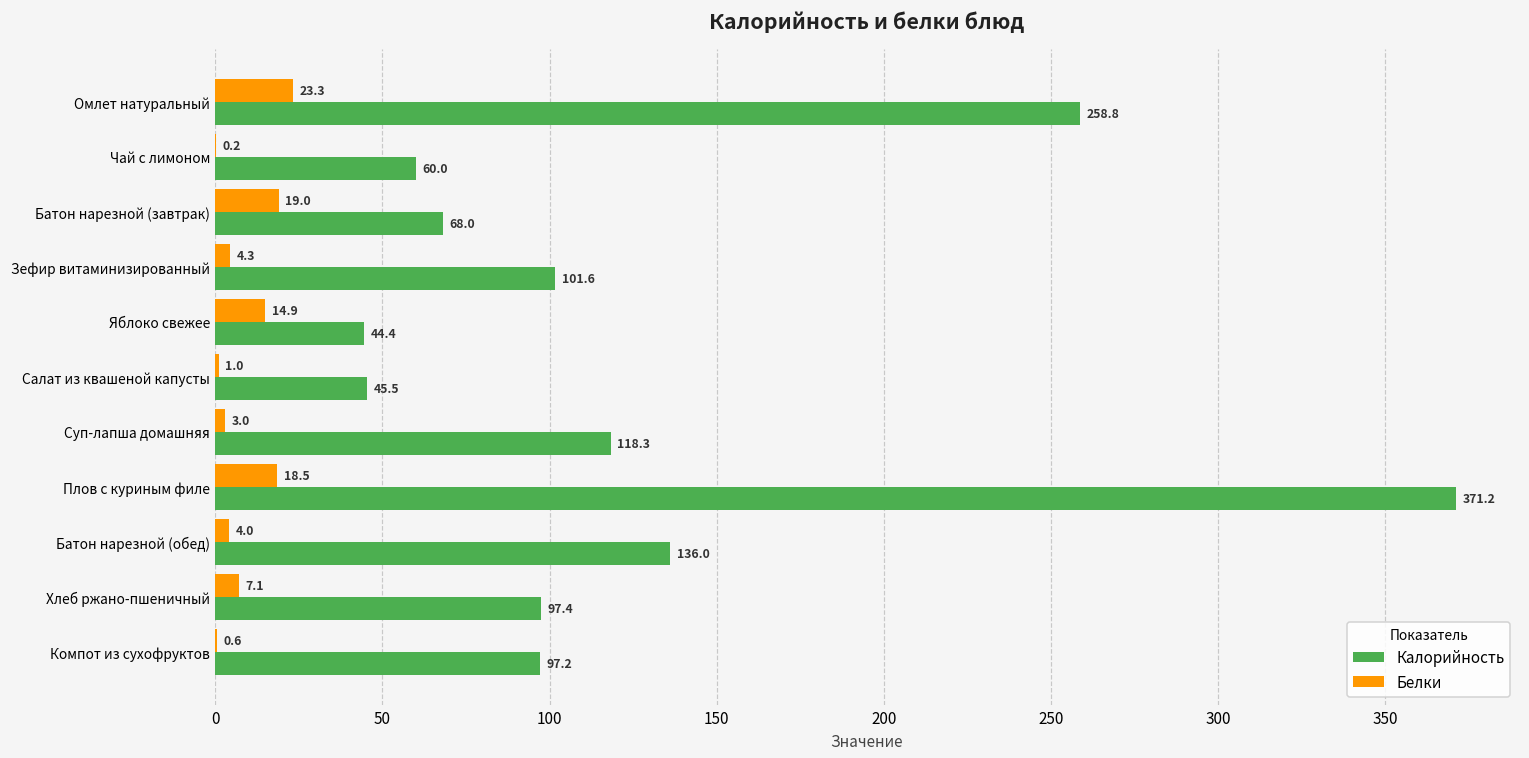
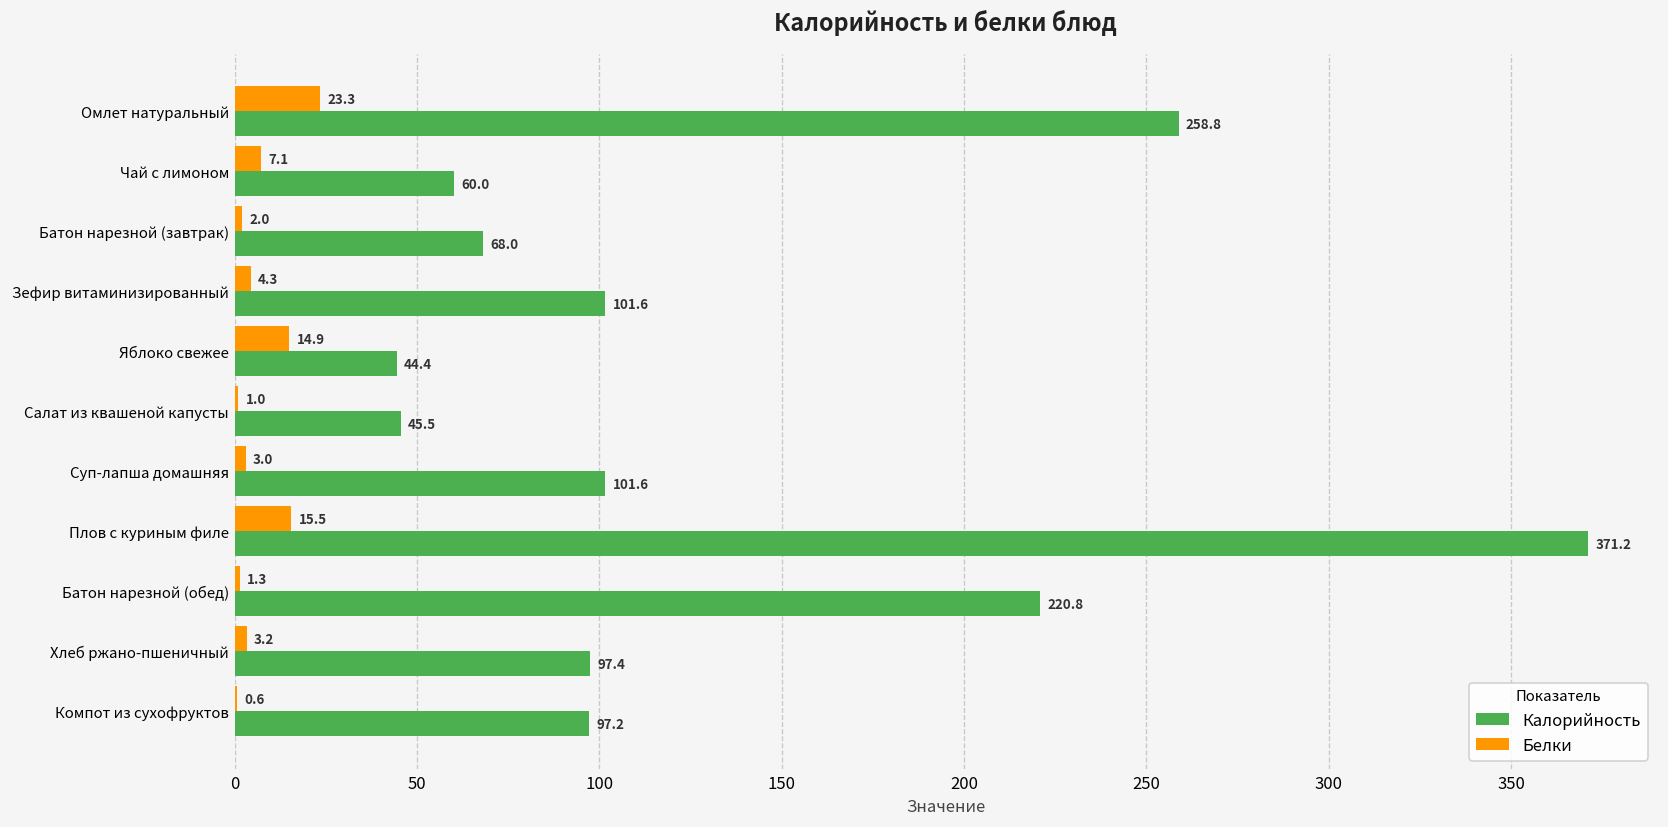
  {
    "Калорийность": {
      "Омлет натуральный": 258.8,
      "Чай с лимоном": 60.0,
      "Батон нарезной (завтрак)": 68.0,
      "Зефир витаминизированный": 101.6,
      "Яблоко свежее": 44.4,
      "Салат из квашеной капусты": 45.5,
-     "Суп-лапша домашняя": 118.3,
+     "Суп-лапша домашняя": 101.6,
      "Плов с куриным филе": 371.2,
-     "Батон нарезной (обед)": 136.0,
+     "Батон нарезной (обед)": 220.8,
      "Хлеб ржано-пшеничный": 97.4,
      "Компот из сухофруктов": 97.2
    },
    "Белки": {
      "Омлет натуральный": 23.3,
-     "Чай с лимоном": 0.2,
-     "Батон нарезной (завтрак)": 19.0,
+     "Чай с лимоном": 7.1,
+     "Батон нарезной (завтрак)": 2.0,
      "Зефир витаминизированный": 4.3,
      "Яблоко свежее": 14.9,
      "Салат из квашеной капусты": 1.0,
      "Суп-лапша домашняя": 3.0,
-     "Плов с куриным филе": 18.5,
-     "Батон нарезной (обед)": 4.0,
-     "Хлеб ржано-пшеничный": 7.1,
+     "Плов с куриным филе": 15.5,
+     "Батон нарезной (обед)": 1.3,
+     "Хлеб ржано-пшеничный": 3.2,
      "Компот из сухофруктов": 0.6
    }
  }
